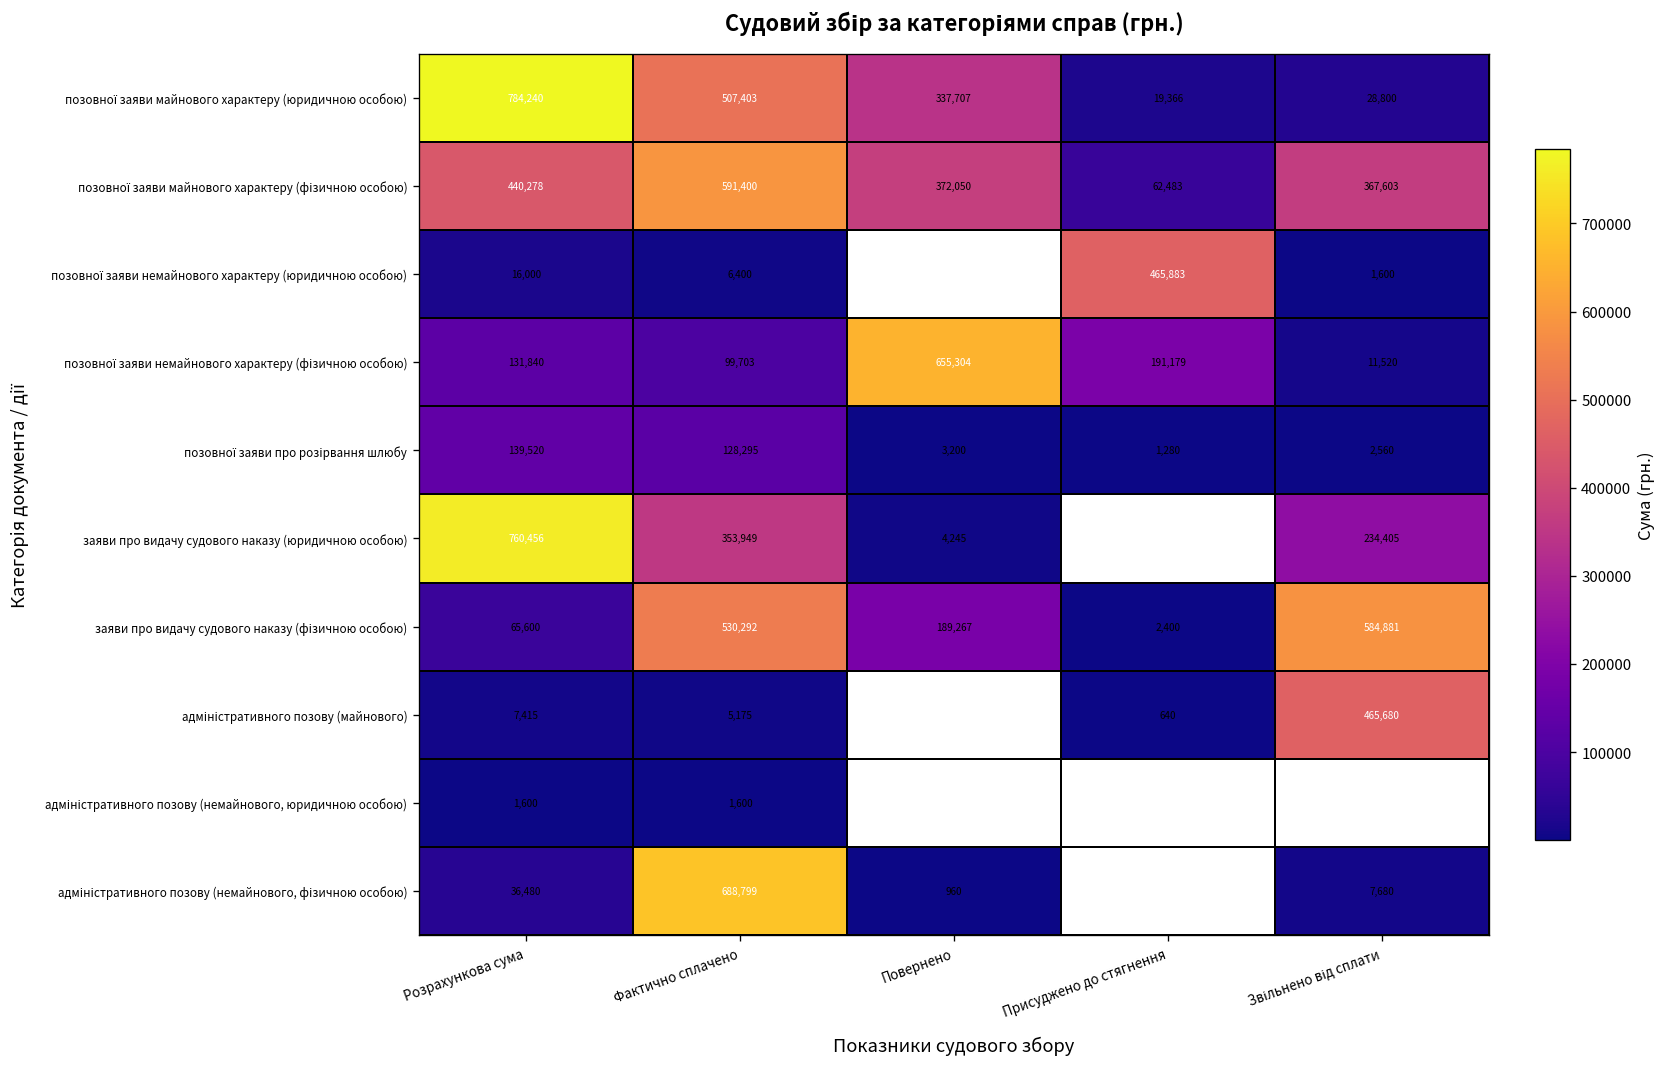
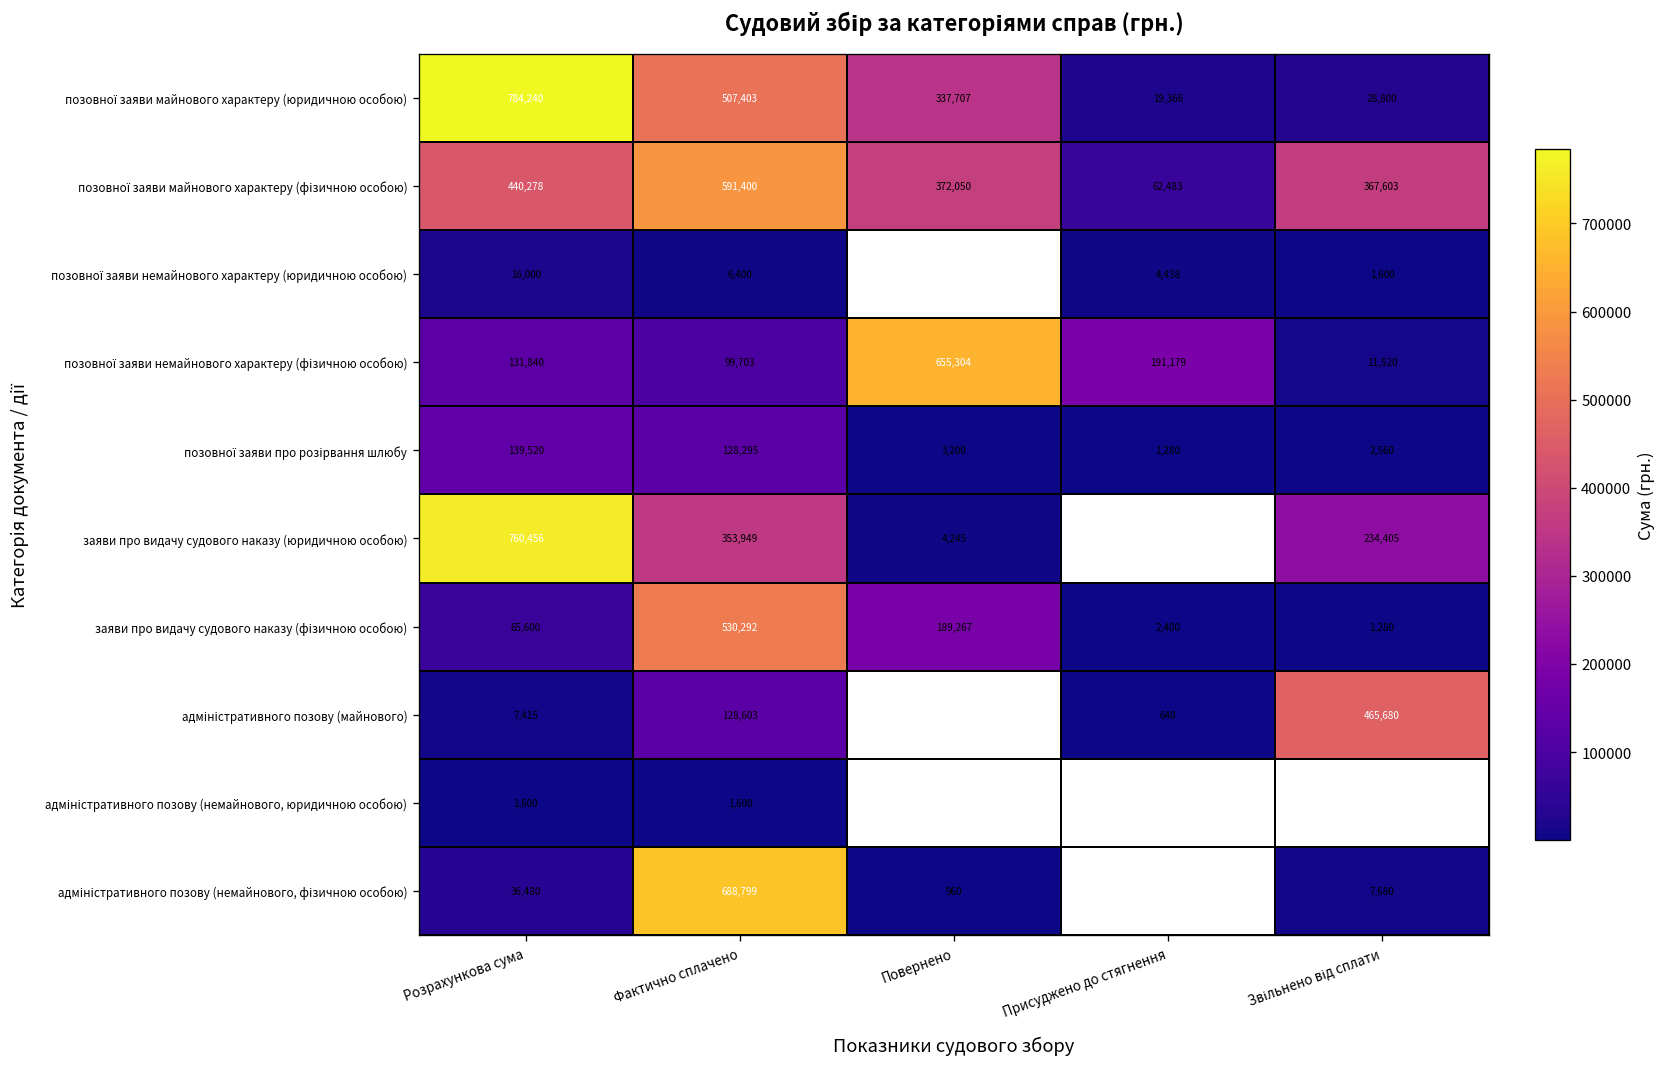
  {
    "позовної заяви майнового характеру (юридичною особою)": {
      "Розрахункова сума": "784,240",
      "Фактично сплачено": "507,403",
      "Повернено": "337,707",
      "Присуджено до стягнення": "19,366",
      "Звільнено від сплати": "28,800"
    },
    "позовної заяви майнового характеру (фізичною особою)": {
      "Розрахункова сума": "440,278",
      "Фактично сплачено": "591,400",
      "Повернено": "372,050",
      "Присуджено до стягнення": "62,483",
      "Звільнено від сплати": "367,603"
    },
    "позовної заяви немайнового характеру (юридичною особою)": {
      "Розрахункова сума": "16,000",
      "Фактично сплачено": "6,400",
-     "Присуджено до стягнення": "465,883",
+     "Присуджено до стягнення": "4,438",
      "Звільнено від сплати": "1,600"
    },
    "позовної заяви немайнового характеру (фізичною особою)": {
      "Розрахункова сума": "131,840",
      "Фактично сплачено": "99,703",
      "Повернено": "655,304",
      "Присуджено до стягнення": "191,179",
      "Звільнено від сплати": "11,520"
    },
    "позовної заяви про розірвання шлюбу": {
      "Розрахункова сума": "139,520",
      "Фактично сплачено": "128,295",
      "Повернено": "3,200",
      "Присуджено до стягнення": "1,280",
      "Звільнено від сплати": "2,560"
    },
    "заяви про видачу судового наказу (юридичною особою)": {
      "Розрахункова сума": "760,456",
      "Фактично сплачено": "353,949",
      "Повернено": "4,245",
      "Звільнено від сплати": "234,405"
    },
    "заяви про видачу судового наказу (фізичною особою)": {
      "Розрахункова сума": "65,600",
      "Фактично сплачено": "530,292",
      "Повернено": "189,267",
      "Присуджено до стягнення": "2,400",
-     "Звільнено від сплати": "584,881"
+     "Звільнено від сплати": "1,280"
    },
    "адміністративного позову (майнового)": {
      "Розрахункова сума": "7,415",
-     "Фактично сплачено": "5,175",
+     "Фактично сплачено": "128,603",
      "Присуджено до стягнення": "640",
      "Звільнено від сплати": "465,680"
    },
    "адміністративного позову (немайнового, юридичною особою)": {
      "Розрахункова сума": "1,600",
      "Фактично сплачено": "1,600"
    },
    "адміністративного позову (немайнового, фізичною особою)": {
      "Розрахункова сума": "36,480",
      "Фактично сплачено": "688,799",
      "Повернено": "960",
      "Звільнено від сплати": "7,680"
    }
  }
